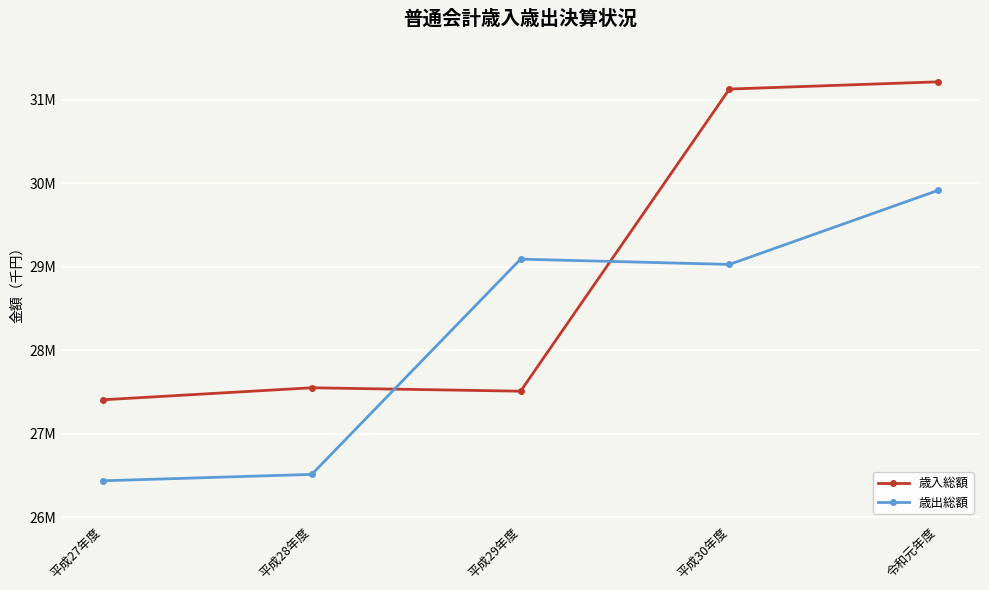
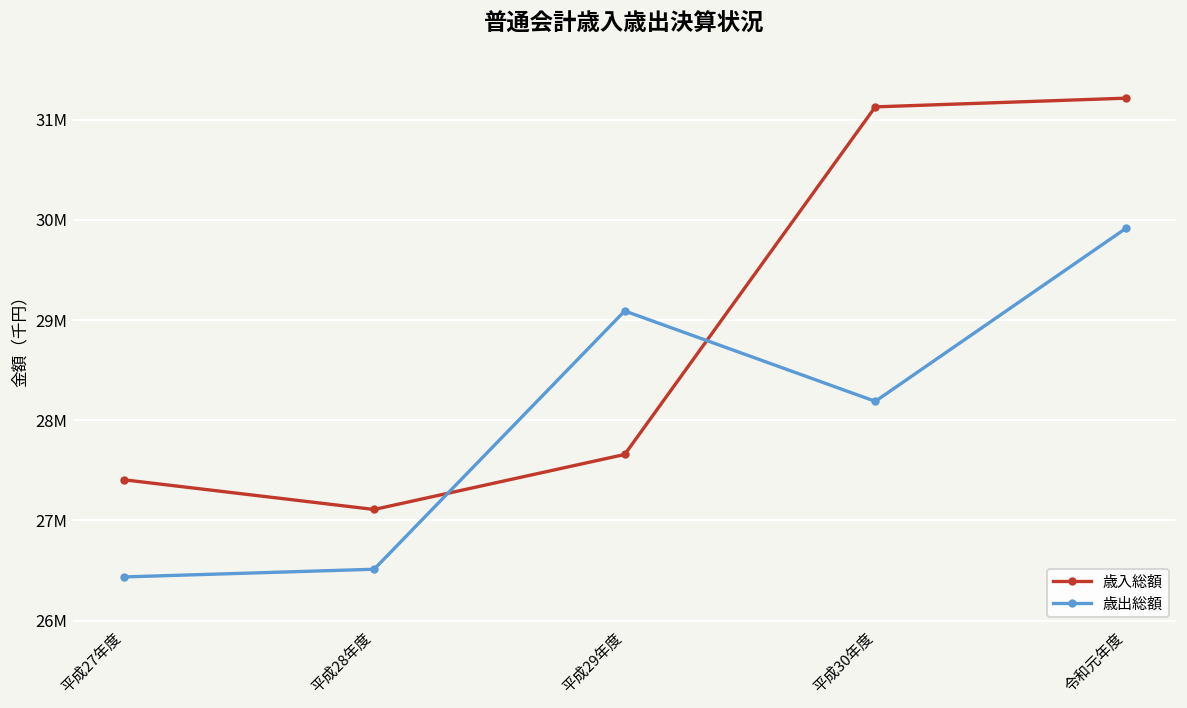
  {
    "歳入総額": {
      "平成27年度": 27400000,
-     "平成28年度": 27600000,
-     "平成29年度": 27500000,
+     "平成28年度": 27100000,
+     "平成29年度": 27700000,
      "平成30年度": 31100000,
      "令和元年度": 31200000
    },
    "歳出総額": {
      "平成27年度": 26400000,
      "平成28年度": 26500000,
      "平成29年度": 29100000,
-     "平成30年度": 29000000,
+     "平成30年度": 28200000,
      "令和元年度": 29900000
    }
  }
